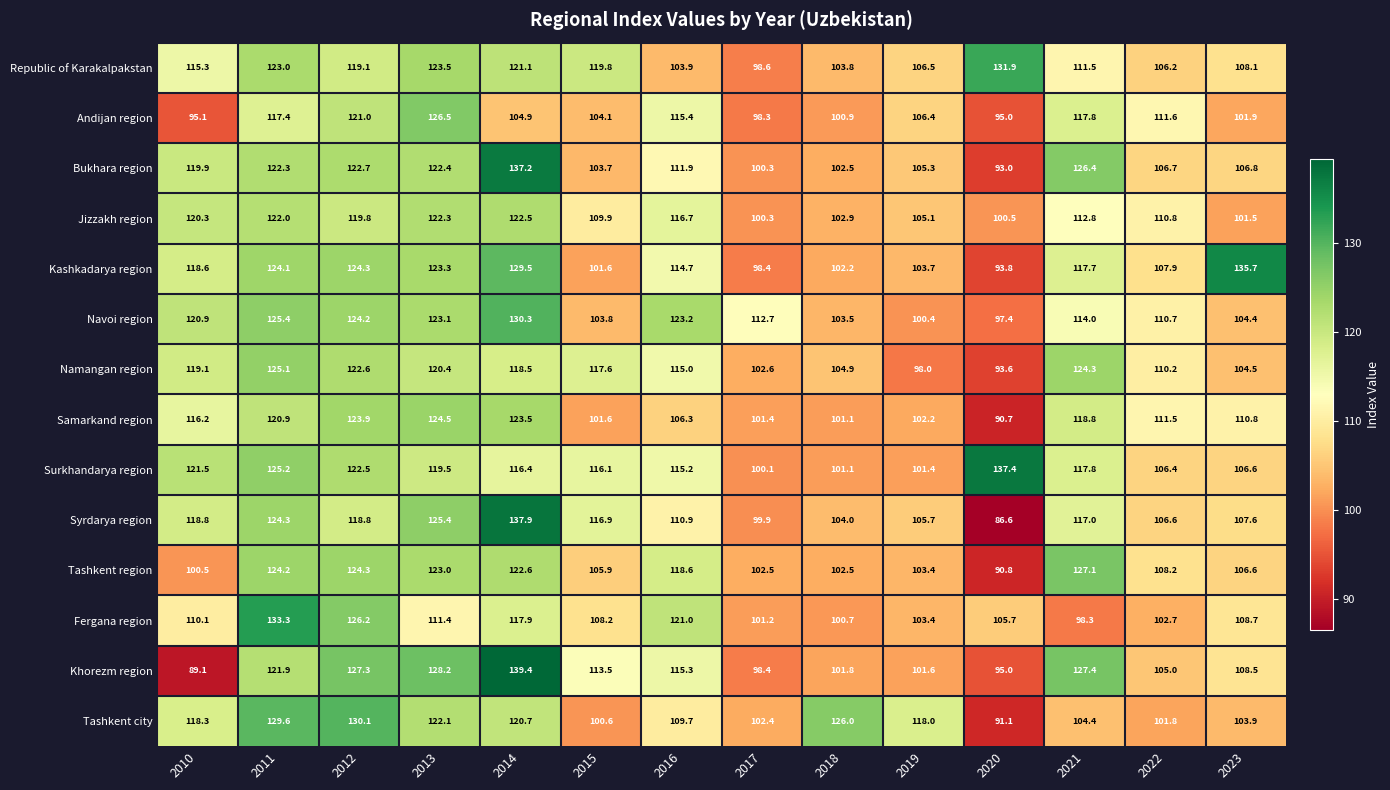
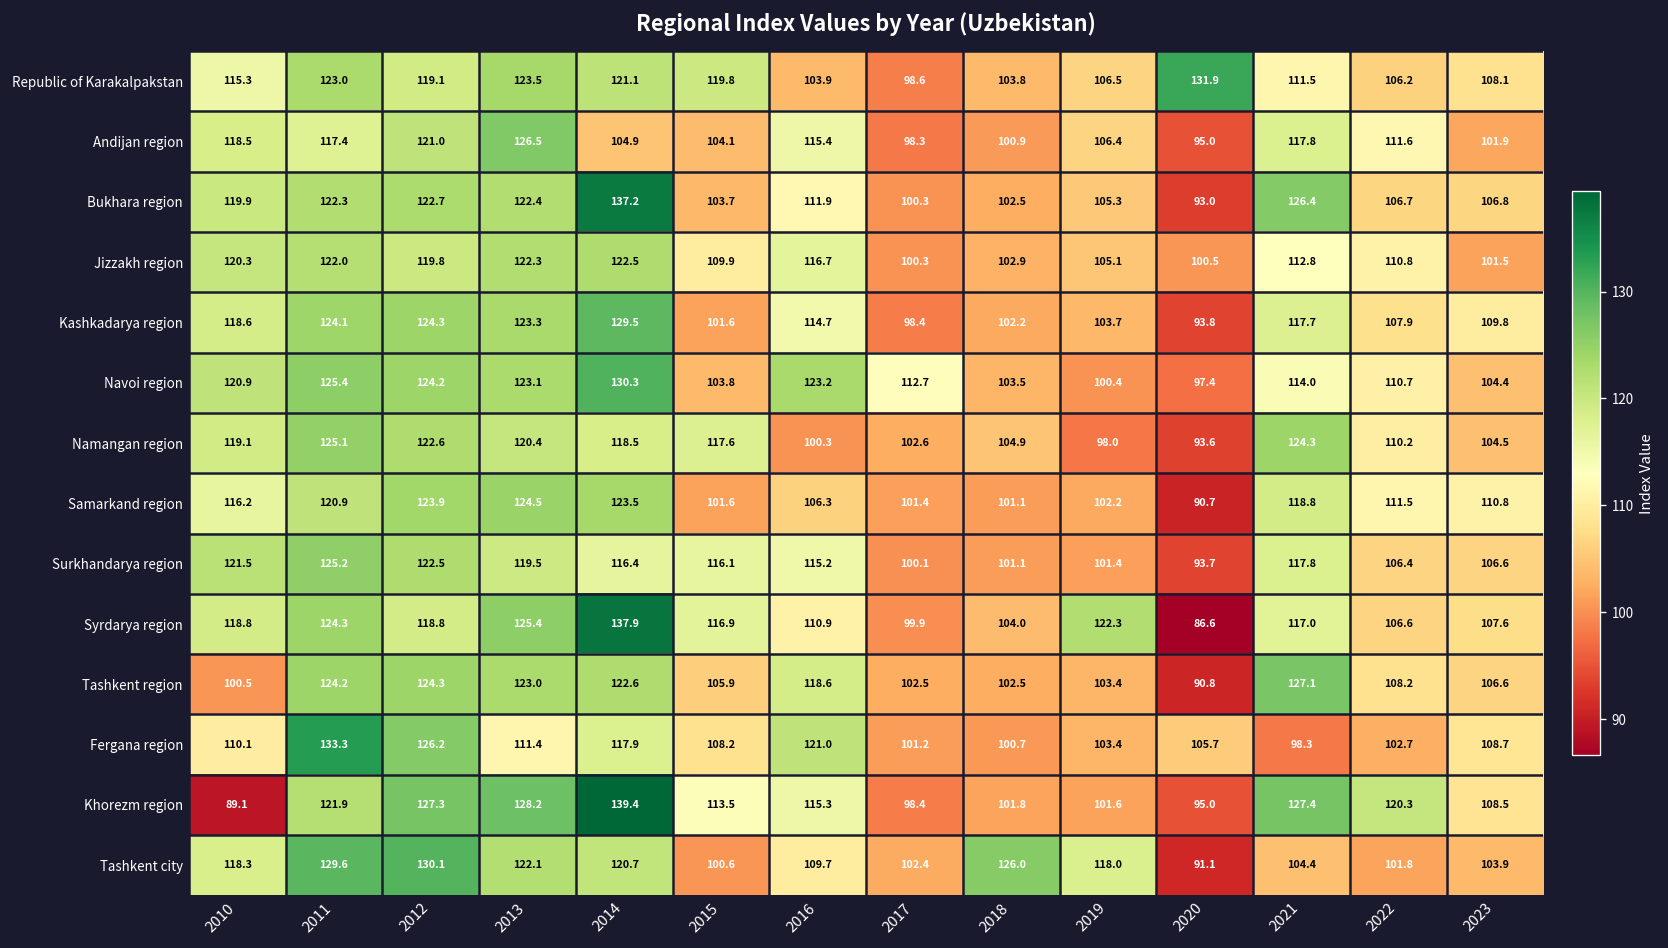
  {
    "Republic of Karakalpakstan": {
      "2010": 115.3,
      "2011": 123.0,
      "2012": 119.1,
      "2013": 123.5,
      "2014": 121.1,
      "2015": 119.8,
      "2016": 103.9,
      "2017": 98.6,
      "2018": 103.8,
      "2019": 106.5,
      "2020": 131.9,
      "2021": 111.5,
      "2022": 106.2,
      "2023": 108.1
    },
    "Andijan region": {
-     "2010": 95.1,
+     "2010": 118.5,
      "2011": 117.4,
      "2012": 121.0,
      "2013": 126.5,
      "2014": 104.9,
      "2015": 104.1,
      "2016": 115.4,
      "2017": 98.3,
      "2018": 100.9,
      "2019": 106.4,
      "2020": 95.0,
      "2021": 117.8,
      "2022": 111.6,
      "2023": 101.9
    },
    "Bukhara region": {
      "2010": 119.9,
      "2011": 122.3,
      "2012": 122.7,
      "2013": 122.4,
      "2014": 137.2,
      "2015": 103.7,
      "2016": 111.9,
      "2017": 100.3,
      "2018": 102.5,
      "2019": 105.3,
      "2020": 93.0,
      "2021": 126.4,
      "2022": 106.7,
      "2023": 106.8
    },
    "Jizzakh region": {
      "2010": 120.3,
      "2011": 122.0,
      "2012": 119.8,
      "2013": 122.3,
      "2014": 122.5,
      "2015": 109.9,
      "2016": 116.7,
      "2017": 100.3,
      "2018": 102.9,
      "2019": 105.1,
      "2020": 100.5,
      "2021": 112.8,
      "2022": 110.8,
      "2023": 101.5
    },
    "Kashkadarya region": {
      "2010": 118.6,
      "2011": 124.1,
      "2012": 124.3,
      "2013": 123.3,
      "2014": 129.5,
      "2015": 101.6,
      "2016": 114.7,
      "2017": 98.4,
      "2018": 102.2,
      "2019": 103.7,
      "2020": 93.8,
      "2021": 117.7,
      "2022": 107.9,
-     "2023": 135.7
+     "2023": 109.8
    },
    "Navoi region": {
      "2010": 120.9,
      "2011": 125.4,
      "2012": 124.2,
      "2013": 123.1,
      "2014": 130.3,
      "2015": 103.8,
      "2016": 123.2,
      "2017": 112.7,
      "2018": 103.5,
      "2019": 100.4,
      "2020": 97.4,
      "2021": 114.0,
      "2022": 110.7,
      "2023": 104.4
    },
    "Namangan region": {
      "2010": 119.1,
      "2011": 125.1,
      "2012": 122.6,
      "2013": 120.4,
      "2014": 118.5,
      "2015": 117.6,
-     "2016": 115.0,
+     "2016": 100.3,
      "2017": 102.6,
      "2018": 104.9,
      "2019": 98.0,
      "2020": 93.6,
      "2021": 124.3,
      "2022": 110.2,
      "2023": 104.5
    },
    "Samarkand region": {
      "2010": 116.2,
      "2011": 120.9,
      "2012": 123.9,
      "2013": 124.5,
      "2014": 123.5,
      "2015": 101.6,
      "2016": 106.3,
      "2017": 101.4,
      "2018": 101.1,
      "2019": 102.2,
      "2020": 90.7,
      "2021": 118.8,
      "2022": 111.5,
      "2023": 110.8
    },
    "Surkhandarya region": {
      "2010": 121.5,
      "2011": 125.2,
      "2012": 122.5,
      "2013": 119.5,
      "2014": 116.4,
      "2015": 116.1,
      "2016": 115.2,
      "2017": 100.1,
      "2018": 101.1,
      "2019": 101.4,
-     "2020": 137.4,
+     "2020": 93.7,
      "2021": 117.8,
      "2022": 106.4,
      "2023": 106.6
    },
    "Syrdarya region": {
      "2010": 118.8,
      "2011": 124.3,
      "2012": 118.8,
      "2013": 125.4,
      "2014": 137.9,
      "2015": 116.9,
      "2016": 110.9,
      "2017": 99.9,
      "2018": 104.0,
-     "2019": 105.7,
+     "2019": 122.3,
      "2020": 86.6,
      "2021": 117.0,
      "2022": 106.6,
      "2023": 107.6
    },
    "Tashkent region": {
      "2010": 100.5,
      "2011": 124.2,
      "2012": 124.3,
      "2013": 123.0,
      "2014": 122.6,
      "2015": 105.9,
      "2016": 118.6,
      "2017": 102.5,
      "2018": 102.5,
      "2019": 103.4,
      "2020": 90.8,
      "2021": 127.1,
      "2022": 108.2,
      "2023": 106.6
    },
    "Fergana region": {
      "2010": 110.1,
      "2011": 133.3,
      "2012": 126.2,
      "2013": 111.4,
      "2014": 117.9,
      "2015": 108.2,
      "2016": 121.0,
      "2017": 101.2,
      "2018": 100.7,
      "2019": 103.4,
      "2020": 105.7,
      "2021": 98.3,
      "2022": 102.7,
      "2023": 108.7
    },
    "Khorezm region": {
      "2010": 89.1,
      "2011": 121.9,
      "2012": 127.3,
      "2013": 128.2,
      "2014": 139.4,
      "2015": 113.5,
      "2016": 115.3,
      "2017": 98.4,
      "2018": 101.8,
      "2019": 101.6,
      "2020": 95.0,
      "2021": 127.4,
-     "2022": 105.0,
+     "2022": 120.3,
      "2023": 108.5
    },
    "Tashkent city": {
      "2010": 118.3,
      "2011": 129.6,
      "2012": 130.1,
      "2013": 122.1,
      "2014": 120.7,
      "2015": 100.6,
      "2016": 109.7,
      "2017": 102.4,
      "2018": 126.0,
      "2019": 118.0,
      "2020": 91.1,
      "2021": 104.4,
      "2022": 101.8,
      "2023": 103.9
    }
  }
